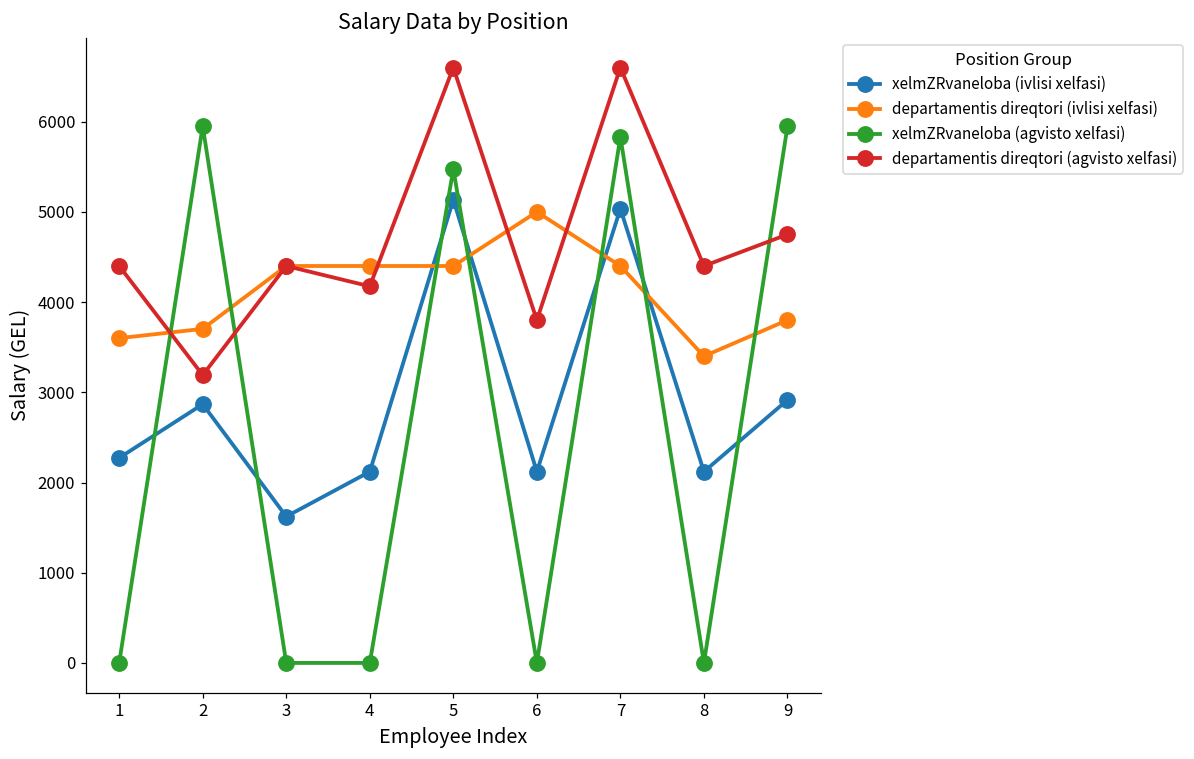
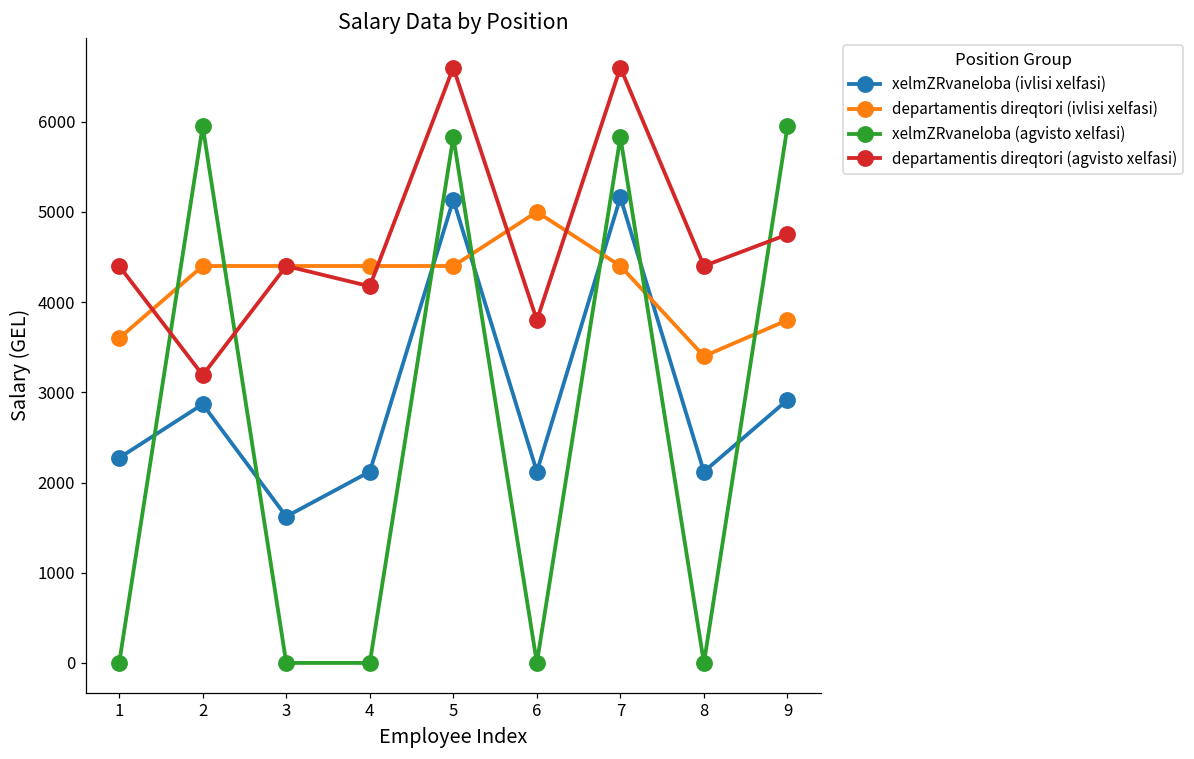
  {
    "xelmZRvaneloba (ivlisi xelfasi)": {
      "1": 2300,
      "2": 2900,
      "3": 1600,
      "4": 2100,
      "5": 5100,
      "6": 2100,
-     "7": 5000,
+     "7": 5200,
      "8": 2100,
      "9": 2900
    },
    "departamentis direqtori (ivlisi xelfasi)": {
      "1": 3600,
-     "2": 3700,
+     "2": 4400,
      "4": 4400,
      "5": 4400,
      "6": 5000,
      "7": 4400,
      "8": 3400,
      "9": 3800
    },
    "xelmZRvaneloba (agvisto xelfasi)": {
      "1": 0,
      "2": 6000,
      "3": 0,
      "4": 0,
-     "5": 5500,
+     "5": 5800,
      "6": 0,
      "7": 5800,
      "8": 0,
      "9": 5900
    },
    "departamentis direqtori (agvisto xelfasi)": {
      "1": 4400,
      "2": 3200,
      "4": 4200,
      "5": 6600,
      "6": 3800,
      "7": 6600,
      "8": 4400,
      "9": 4800
    }
  }
